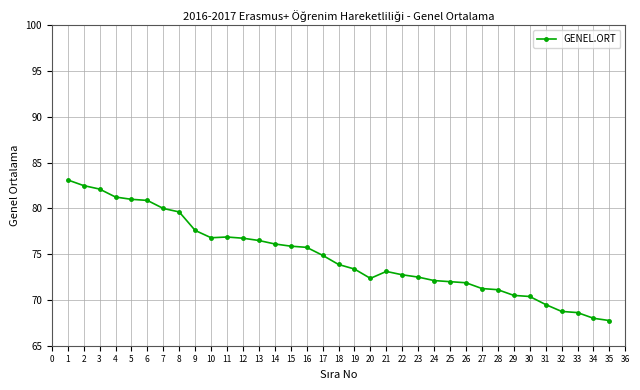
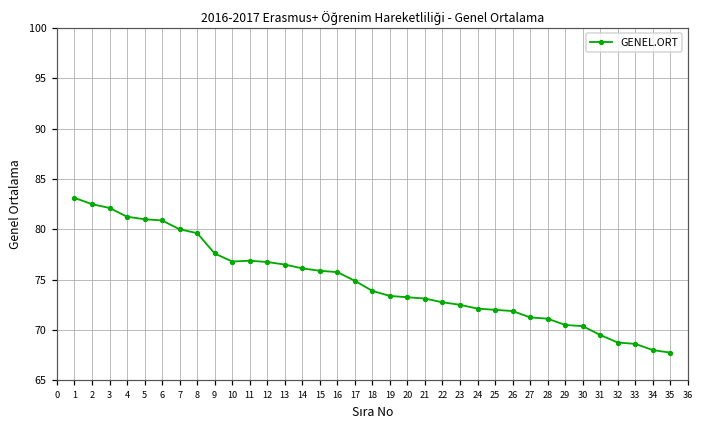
  {
    "1": 83,
    "2": 83,
    "3": 82,
    "4": 81,
    "5": 81,
    "6": 81,
    "7": 80,
    "8": 80,
    "9": 78,
    "10": 77,
    "11": 77,
    "12": 77,
    "13": 77,
    "14": 76,
    "15": 76,
    "16": 76,
    "17": 75,
    "18": 74,
    "19": 73,
-   "20": 72,
+   "20": 73,
    "21": 73,
    "22": 73,
    "23": 73,
    "24": 72,
    "25": 72,
    "26": 72,
    "27": 71,
    "28": 71,
    "29": 71,
    "30": 70,
    "31": 70,
    "32": 69,
    "33": 69,
    "34": 68,
    "35": 68
  }
